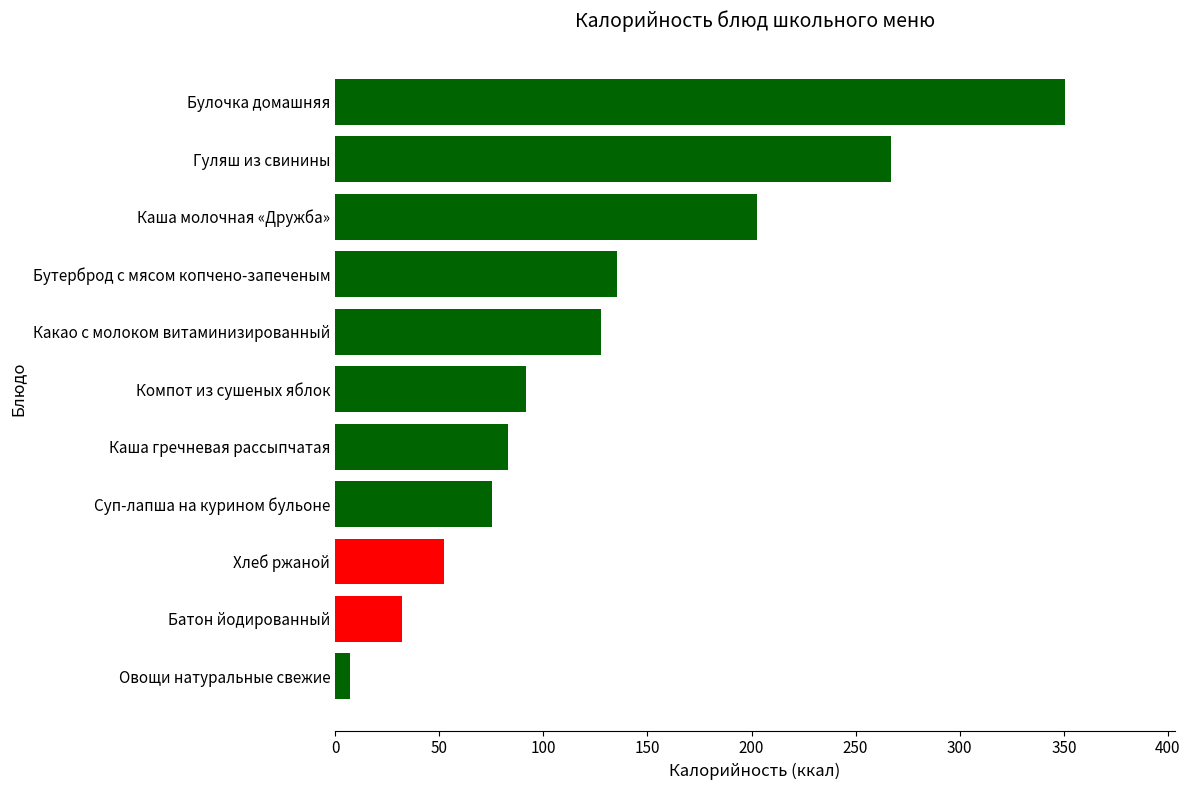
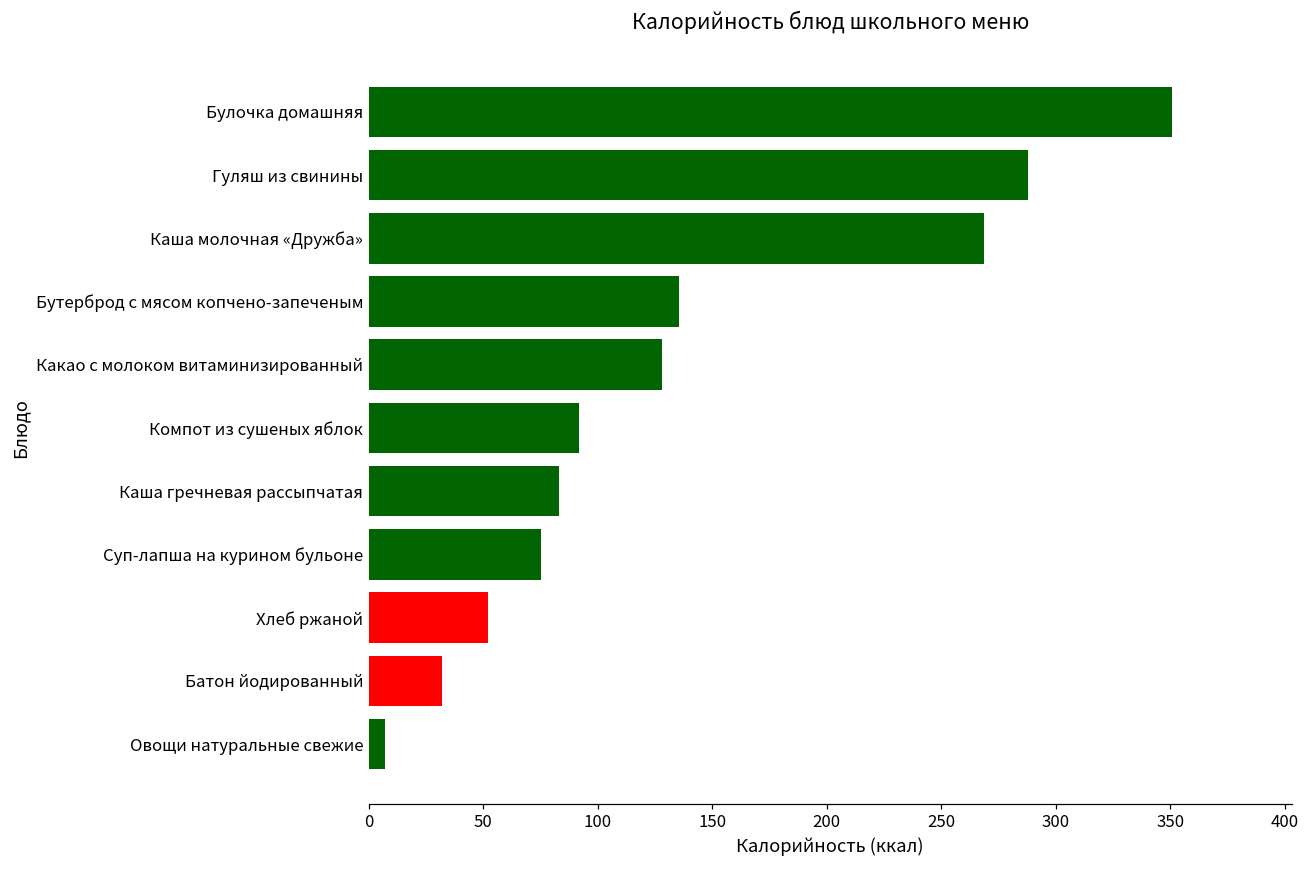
  {
    "Булочка домашняя": 351,
-   "Гуляш из свинины": 267,
-   "Каша молочная «Дружба»": 203,
+   "Гуляш из свинины": 288,
+   "Каша молочная «Дружба»": 269,
    "Бутерброд с мясом копчено-запеченым": 135,
    "Какао с молоком витаминизированный": 128,
    "Компот из сушеных яблок": 92,
    "Каша гречневая рассыпчатая": 83,
    "Суп-лапша на курином бульоне": 75,
    "Хлеб ржаной": 52,
    "Батон йодированный": 32,
    "Овощи натуральные свежие": 7
  }
